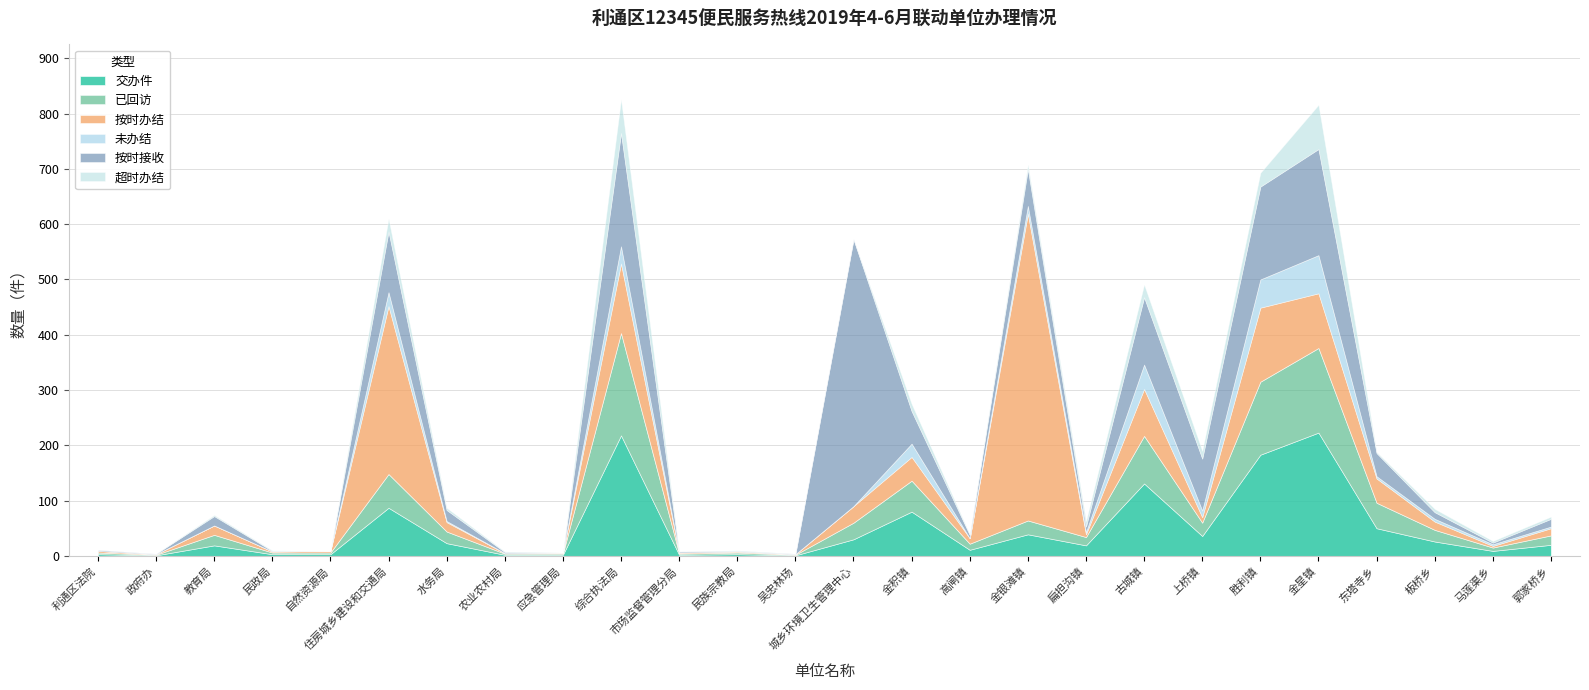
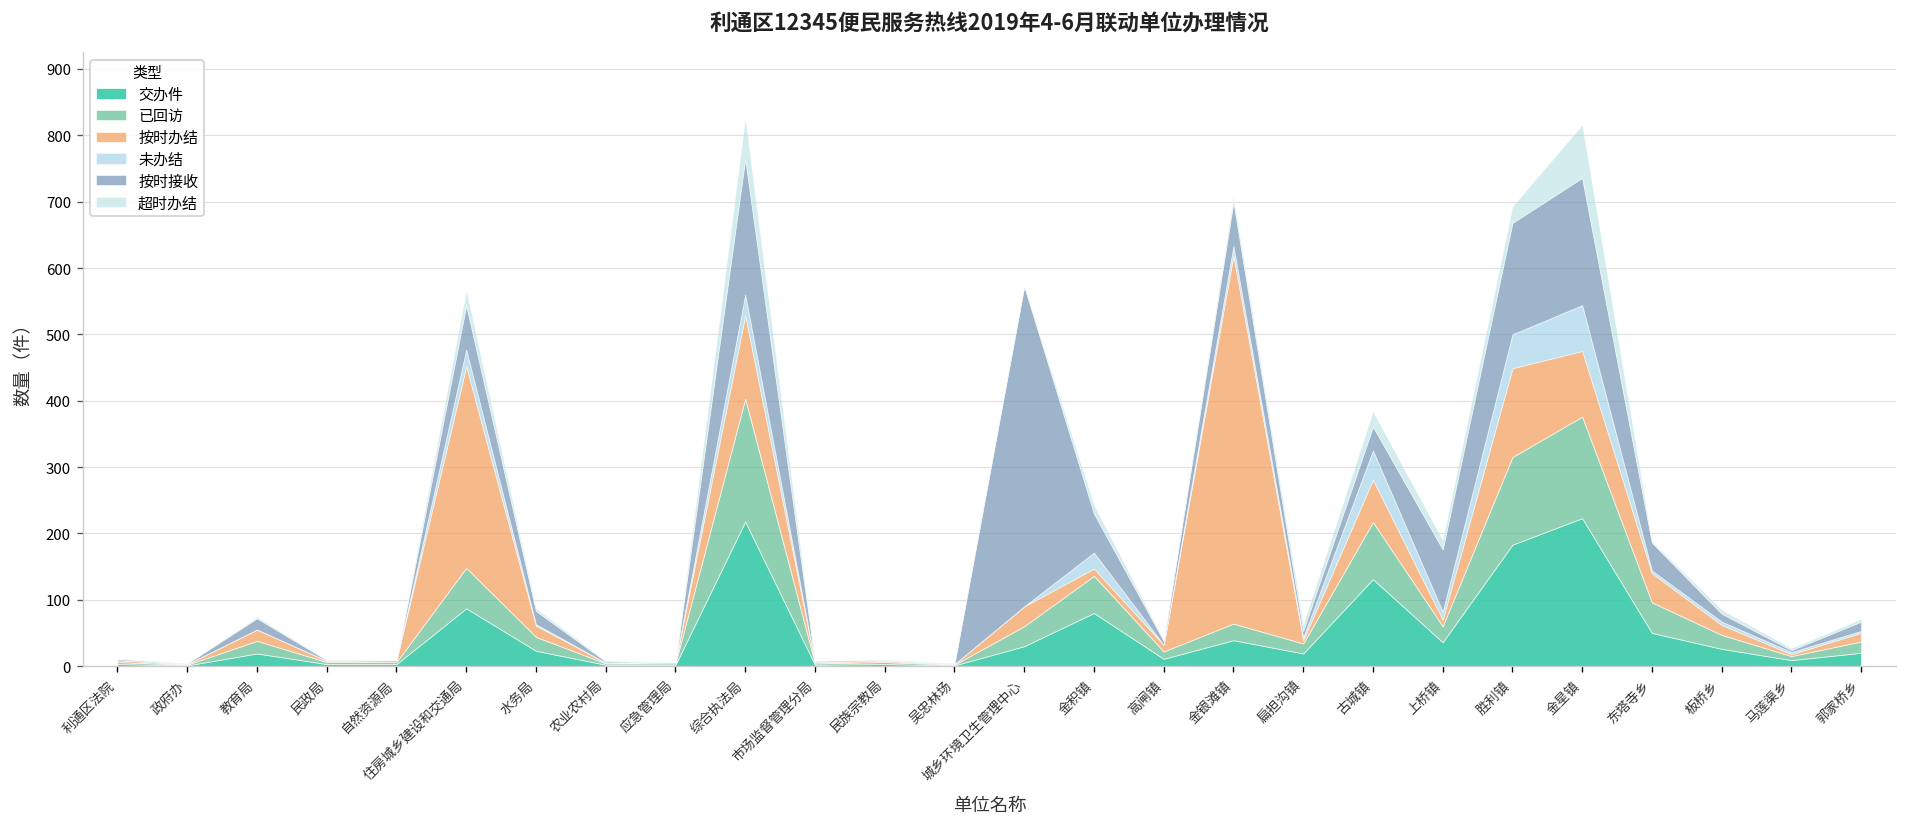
  {
    "按时办结": {
      "住房城乡建设和交通局": 300,
      "综合执法局": 130,
-     "金积镇": 40,
+     "金积镇": 10,
      "金银滩镇": 560,
-     "古城镇": 90,
+     "古城镇": 60,
      "上桥镇": 10,
      "胜利镇": 130,
      "金星镇": 100,
      "板桥乡": 20
    },
    "按时接收": {
-     "住房城乡建设和交通局": 110,
+     "住房城乡建设和交通局": 70,
      "综合执法局": 210,
      "金积镇": 60,
      "金银滩镇": 70,
      "扁担沟镇": 10,
-     "古城镇": 120,
+     "古城镇": 40,
      "上桥镇": 90,
      "胜利镇": 170,
      "金星镇": 190,
      "板桥乡": 10
    }
  }
